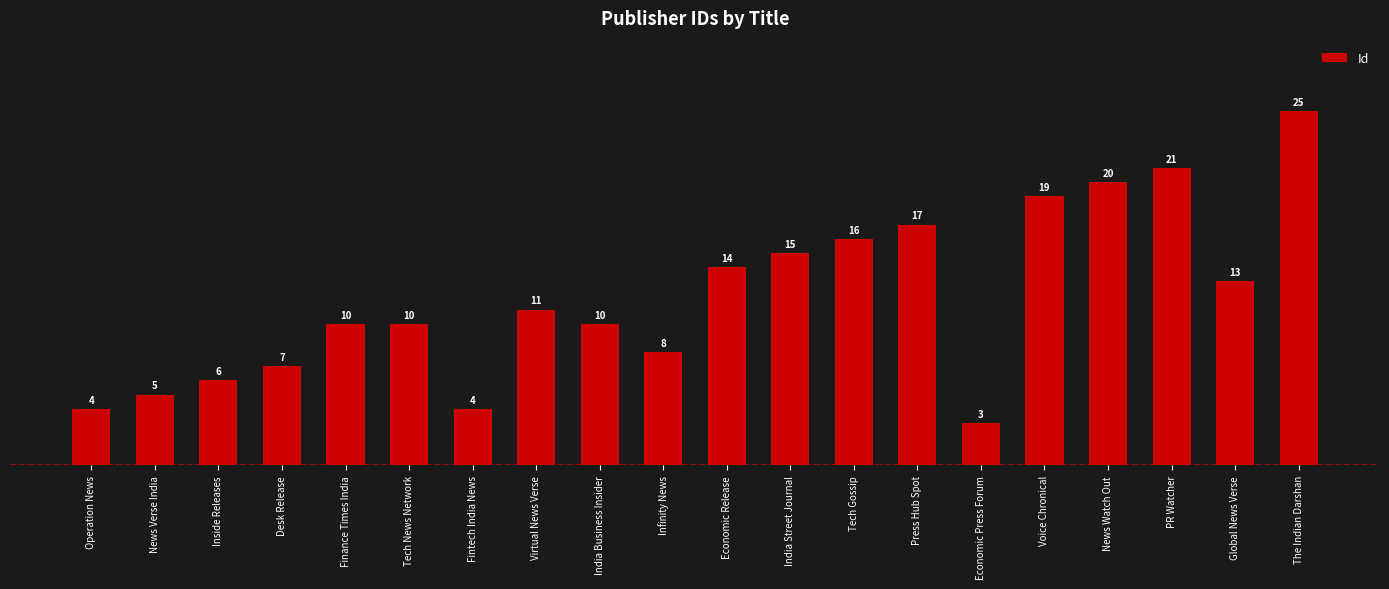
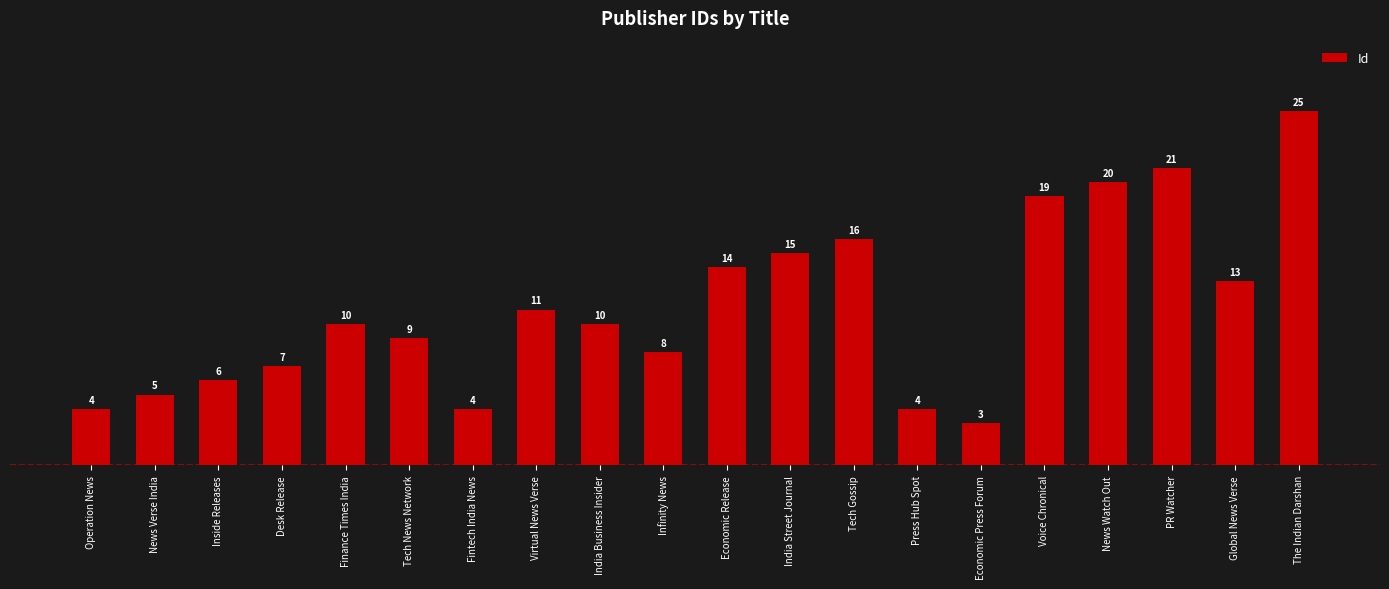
  {
    "Operation News": 4,
    "News Verse India": 5,
    "Inside Releases": 6,
    "Desk Release": 7,
    "Finance Times India": 10,
-   "Tech News Network": 10,
+   "Tech News Network": 9,
    "Fintech India News": 4,
    "Virtual News Verse": 11,
    "India Business Insider": 10,
    "Infinity News": 8,
    "Economic Release": 14,
    "India Street Journal": 15,
    "Tech Gossip": 16,
-   "Press Hub Spot": 17,
+   "Press Hub Spot": 4,
    "Economic Press Forum": 3,
    "Voice Chronical": 19,
    "News Watch Out": 20,
    "PR Watcher": 21,
    "Global News Verse": 13,
    "The Indian Darshan": 25
  }
